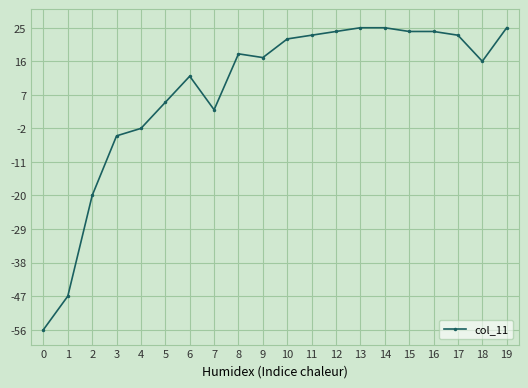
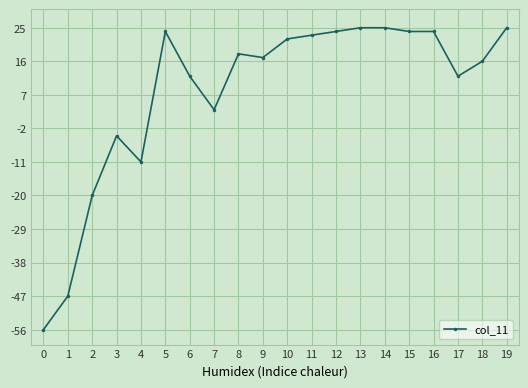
  {
    "0": -56,
    "1": -47,
    "2": -20,
    "3": -4,
-   "4": -2,
-   "5": 5,
+   "4": -11,
+   "5": 24,
    "6": 12,
    "7": 3,
    "8": 18,
    "9": 17,
    "10": 22,
    "11": 23,
    "12": 24,
    "13": 25,
    "14": 25,
    "15": 24,
    "16": 24,
-   "17": 23,
+   "17": 12,
    "18": 16,
    "19": 25
  }
